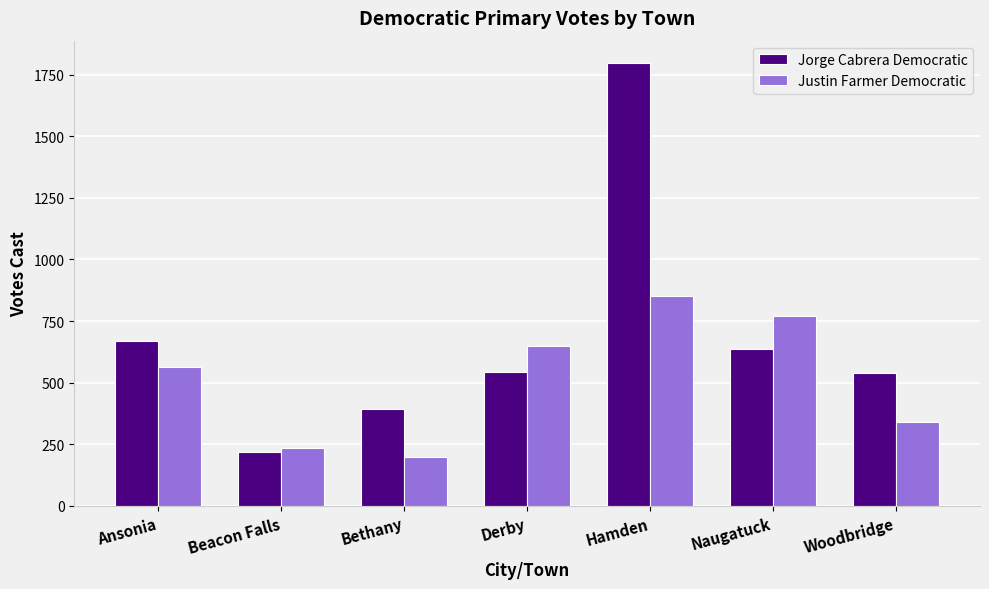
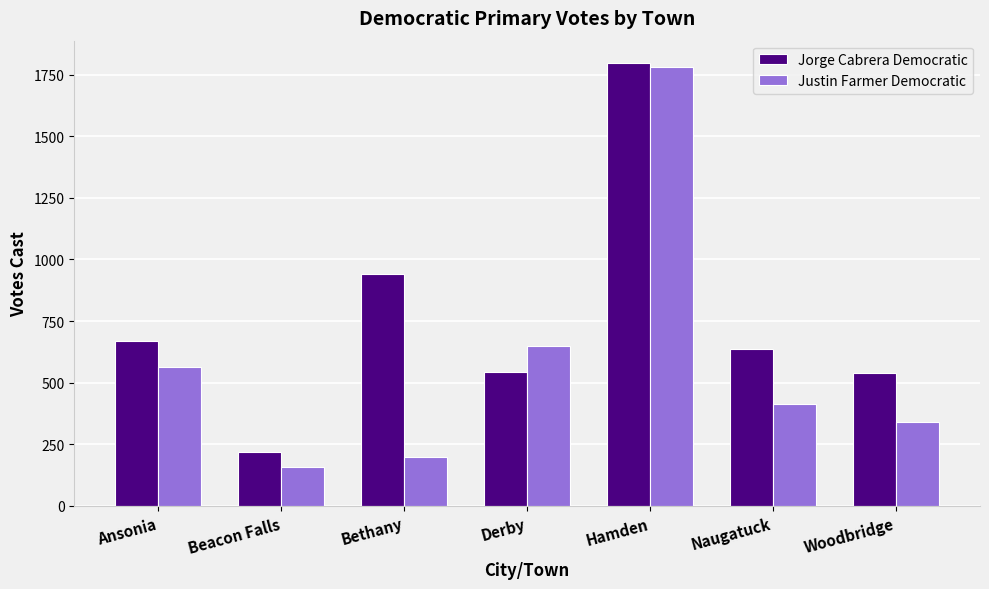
  {
    "Jorge Cabrera Democratic": {
      "Ansonia": 670,
      "Beacon Falls": 220,
-     "Bethany": 400,
+     "Bethany": 940,
      "Derby": 540,
      "Hamden": 1800,
      "Naugatuck": 640,
      "Woodbridge": 540
    },
    "Justin Farmer Democratic": {
      "Ansonia": 570,
-     "Beacon Falls": 240,
+     "Beacon Falls": 160,
      "Bethany": 200,
      "Derby": 650,
-     "Hamden": 850,
-     "Naugatuck": 770,
+     "Hamden": 1780,
+     "Naugatuck": 410,
      "Woodbridge": 340
    }
  }
